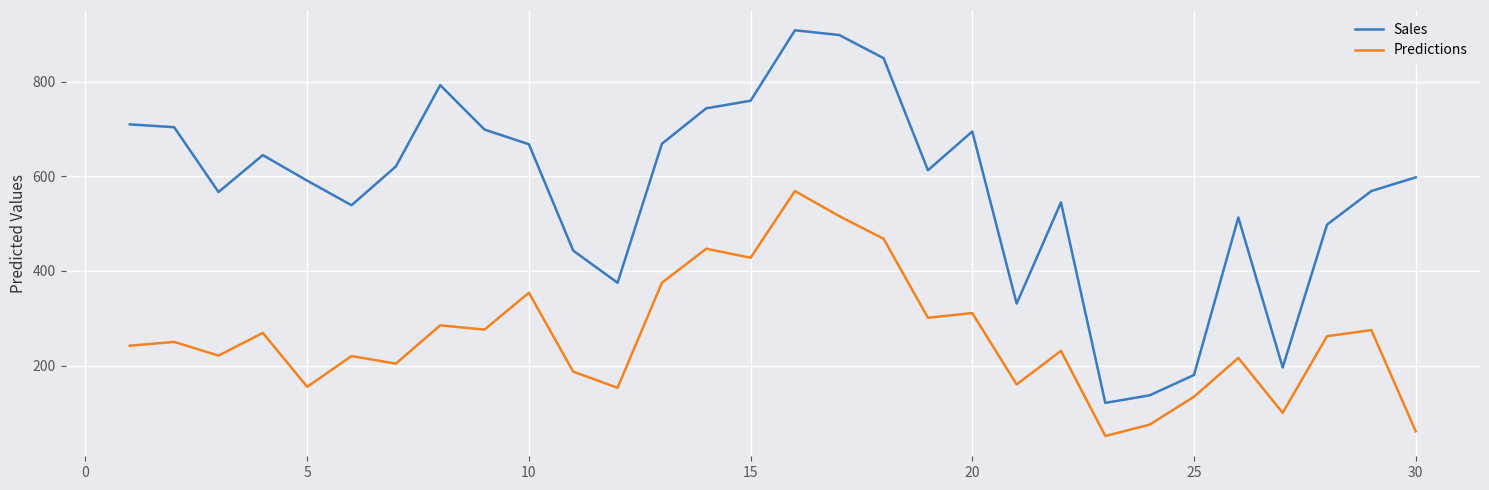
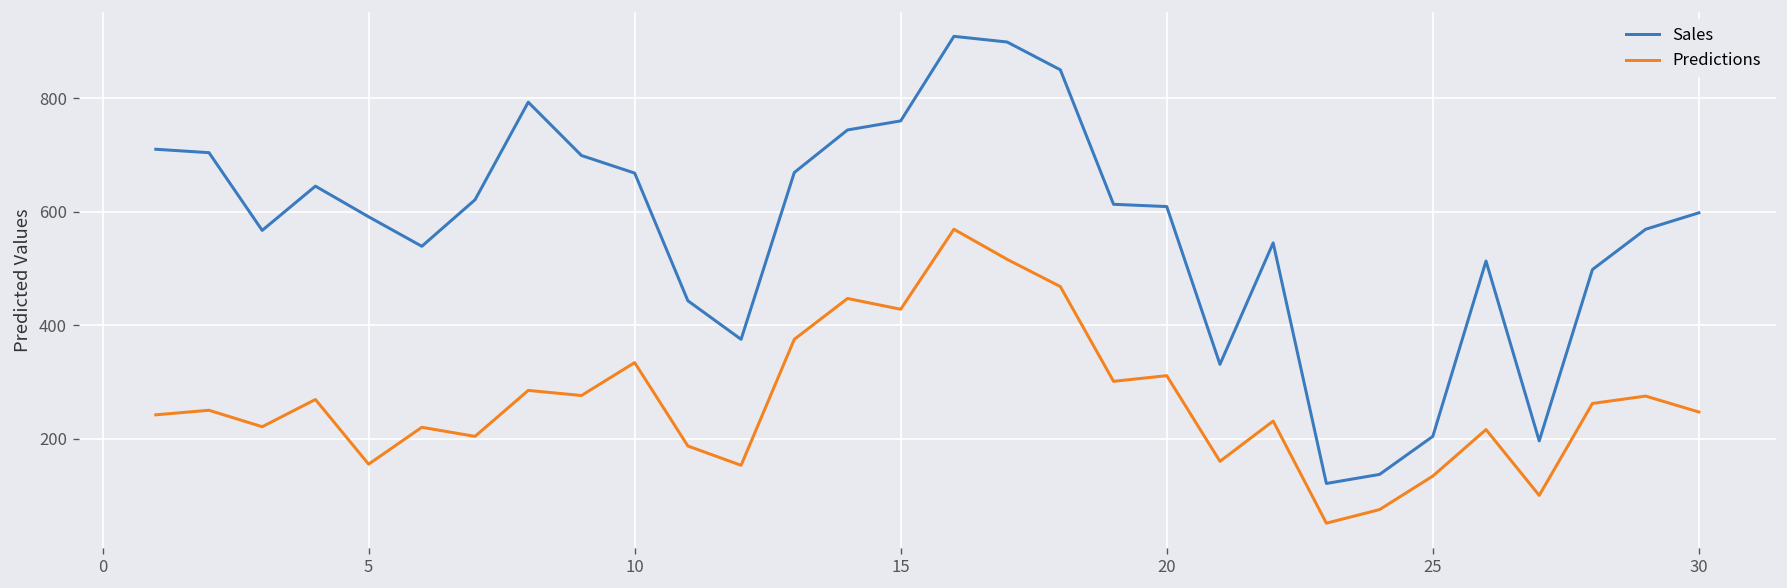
  {
    "Sales": {
      "5": 590,
      "10": 670,
      "15": 760,
-     "20": 700,
-     "25": 180,
+     "20": 610,
+     "25": 200,
      "30": 600
    },
    "Predictions": {
      "5": 160,
-     "10": 350,
+     "10": 330,
      "15": 430,
      "20": 310,
      "25": 130,
-     "30": 60
+     "30": 250
    }
  }
